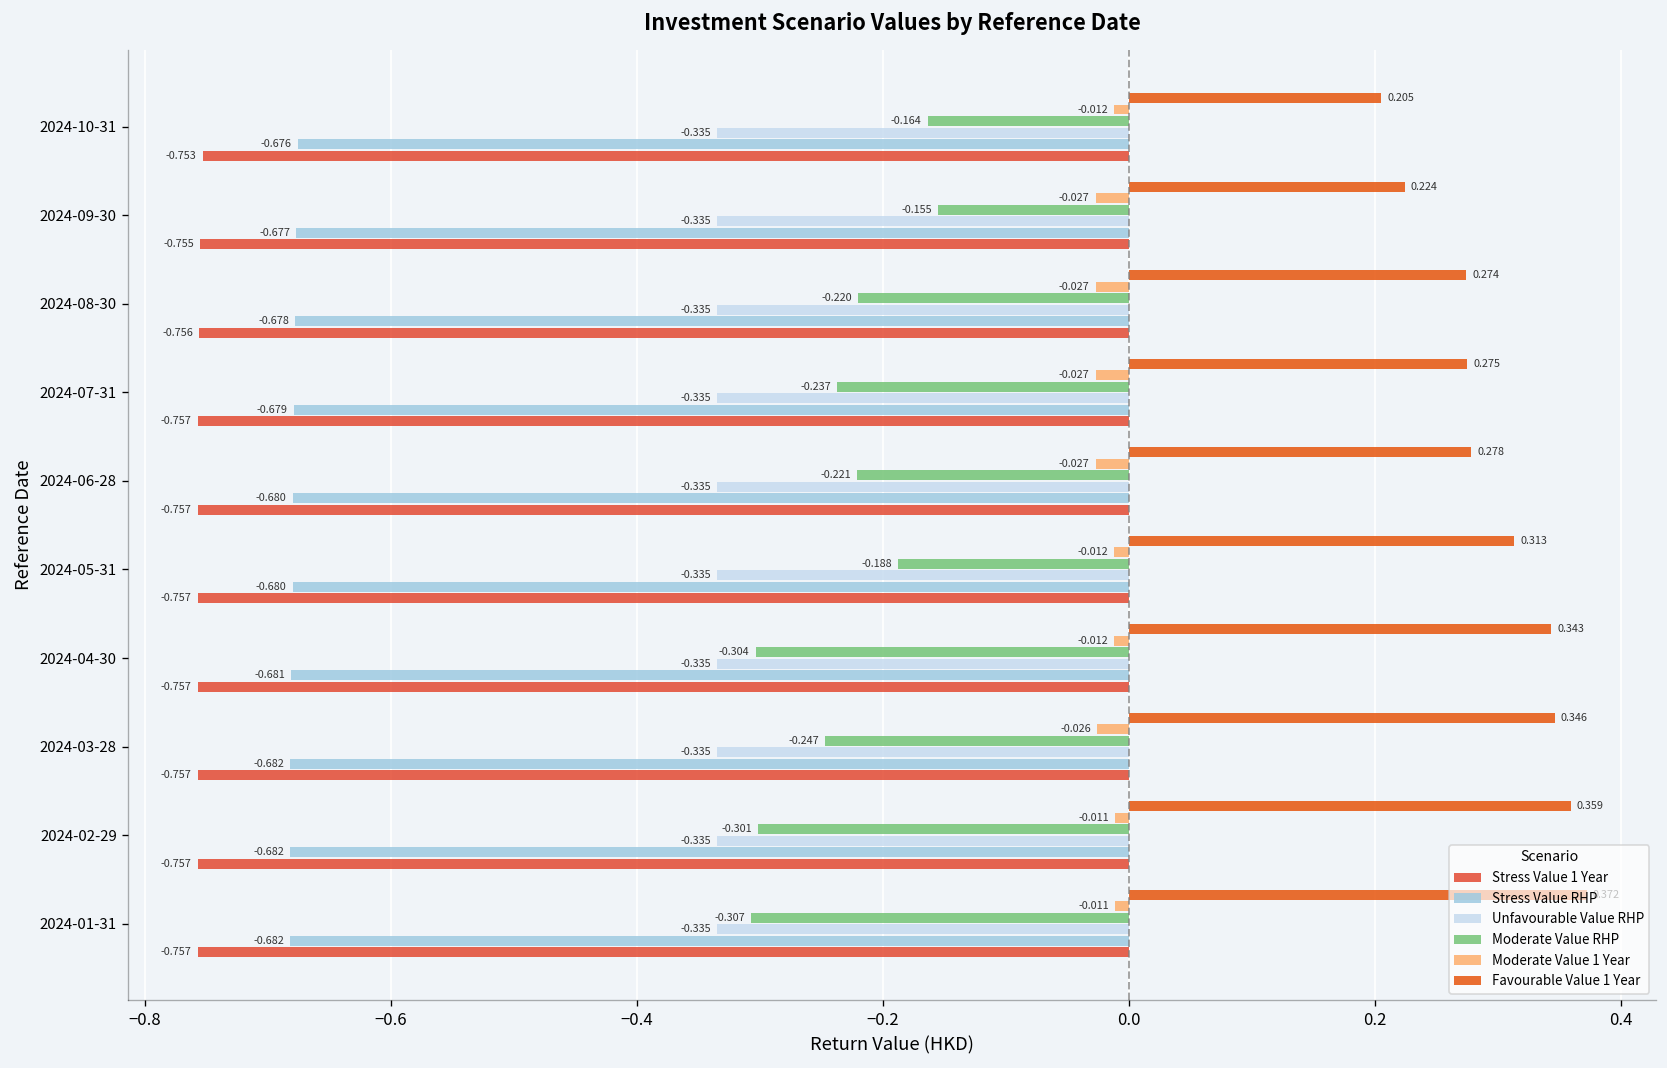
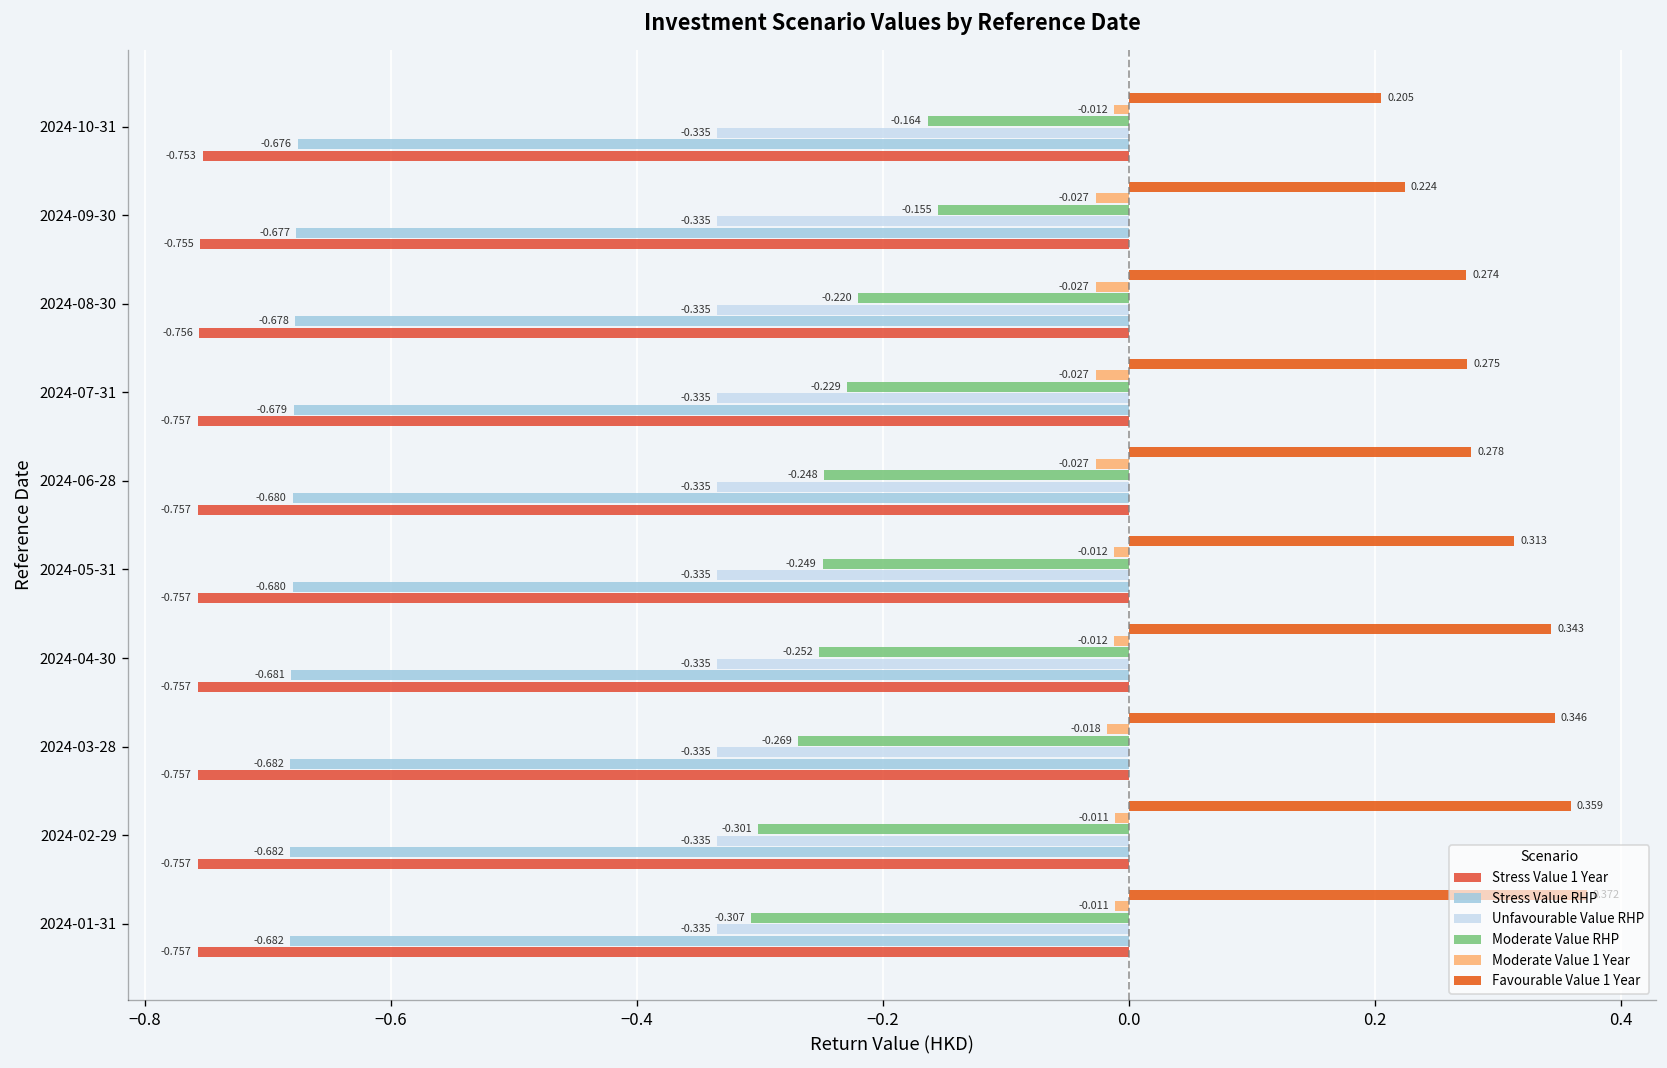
  {
    "Moderate Value RHP": {
      "2024-10-31": -0.164,
      "2024-09-30": -0.155,
      "2024-08-30": -0.220,
-     "2024-07-31": -0.237,
-     "2024-06-28": -0.221,
-     "2024-05-31": -0.188,
-     "2024-04-30": -0.304,
-     "2024-03-28": -0.247,
+     "2024-07-31": -0.229,
+     "2024-06-28": -0.248,
+     "2024-05-31": -0.249,
+     "2024-04-30": -0.252,
+     "2024-03-28": -0.269,
      "2024-02-29": -0.301,
      "2024-01-31": -0.307
    },
    "Moderate Value 1 Year": {
      "2024-10-31": -0.012,
      "2024-09-30": -0.027,
      "2024-08-30": -0.027,
      "2024-07-31": -0.027,
      "2024-06-28": -0.027,
      "2024-05-31": -0.012,
      "2024-04-30": -0.012,
-     "2024-03-28": -0.026,
+     "2024-03-28": -0.018,
      "2024-02-29": -0.011,
      "2024-01-31": -0.011
    }
  }
